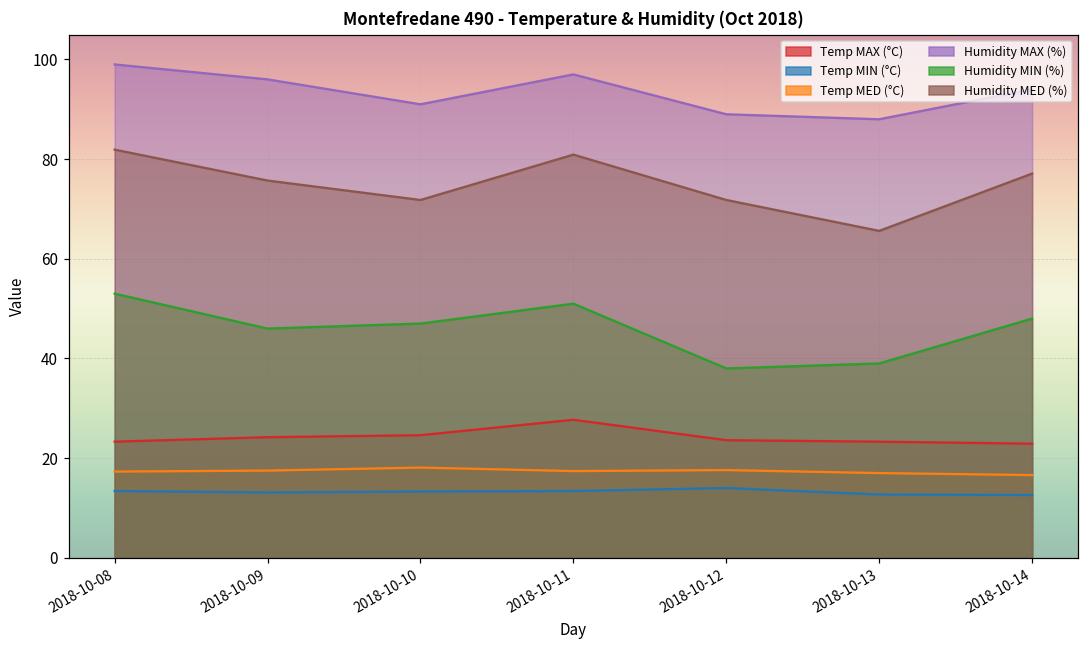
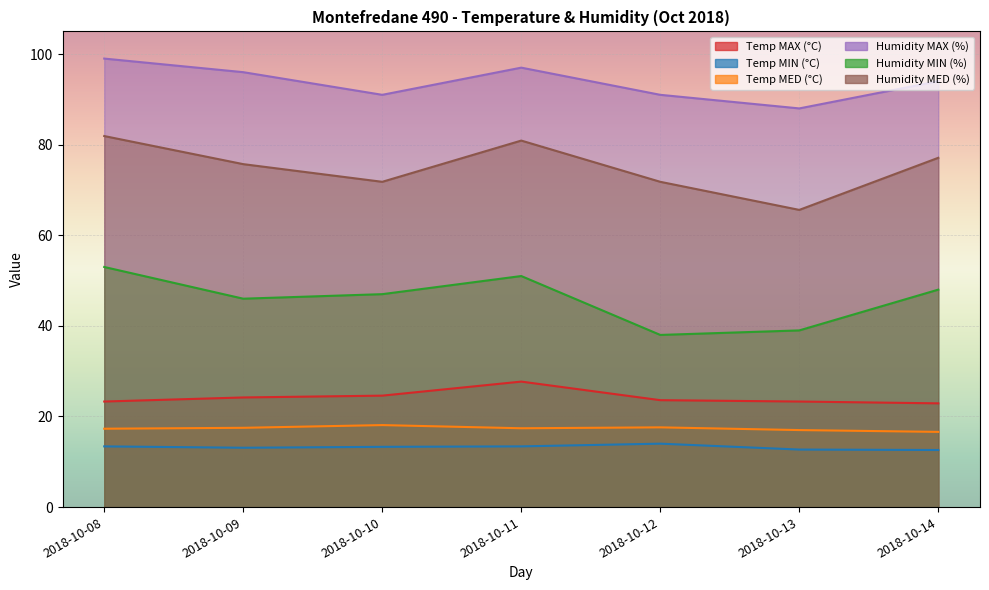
  {
    "Temp MAX (°C)": {
      "2018-10-08": 23,
      "2018-10-09": 24,
      "2018-10-10": 25,
      "2018-10-11": 28,
      "2018-10-12": 24,
      "2018-10-13": 23,
      "2018-10-14": 23
    },
    "Temp MIN (°C)": {
      "2018-10-08": 13,
      "2018-10-09": 13,
      "2018-10-10": 13,
      "2018-10-11": 13,
      "2018-10-12": 14,
      "2018-10-13": 13,
      "2018-10-14": 13
    },
    "Temp MED (°C)": {
      "2018-10-08": 17,
      "2018-10-09": 18,
      "2018-10-10": 18,
      "2018-10-11": 17,
      "2018-10-12": 18,
      "2018-10-13": 17,
      "2018-10-14": 17
    },
    "Humidity MAX (%)": {
      "2018-10-08": 99,
      "2018-10-09": 96,
      "2018-10-10": 91,
      "2018-10-11": 97,
-     "2018-10-12": 89,
+     "2018-10-12": 91,
      "2018-10-13": 88
    },
    "Humidity MIN (%)": {
      "2018-10-08": 53,
      "2018-10-09": 46,
      "2018-10-10": 47,
      "2018-10-11": 51,
      "2018-10-12": 38,
      "2018-10-13": 39,
      "2018-10-14": 48
    },
    "Humidity MED (%)": {
      "2018-10-08": 82,
      "2018-10-09": 76,
      "2018-10-10": 72,
      "2018-10-11": 81,
      "2018-10-12": 72,
      "2018-10-13": 66,
      "2018-10-14": 77
    }
  }
